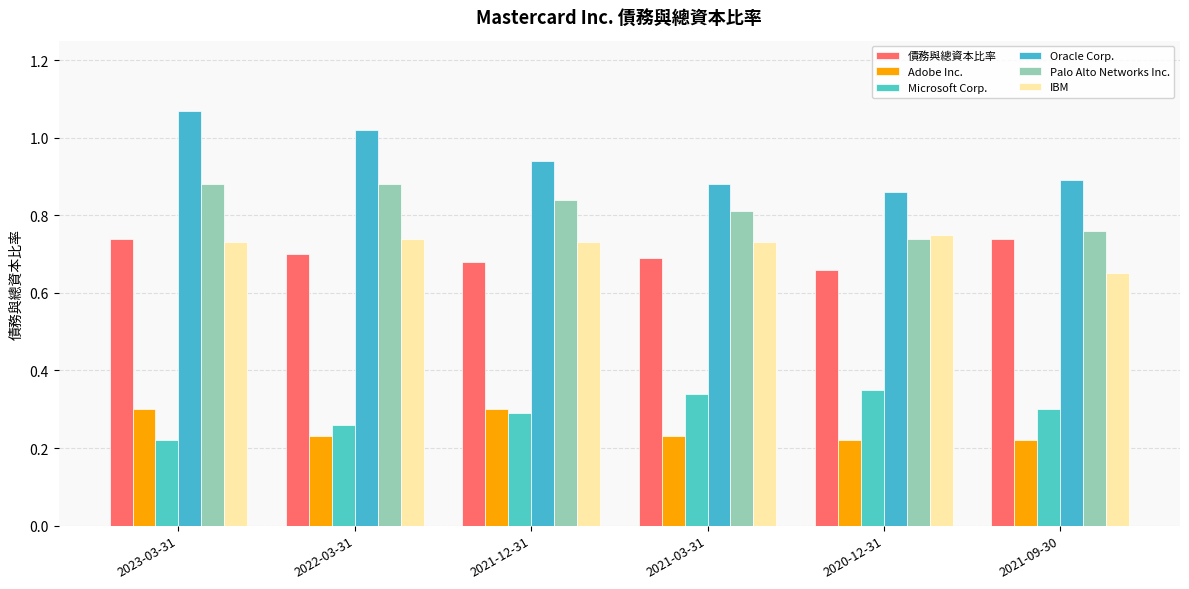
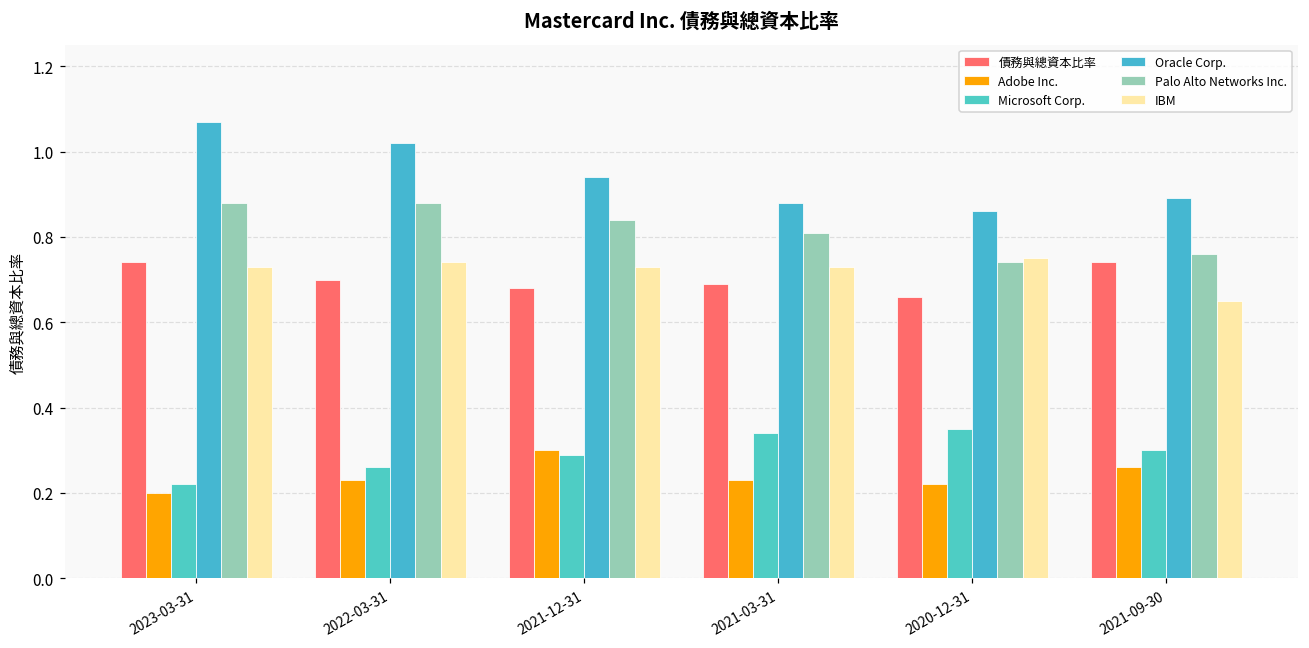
  {
    "債務與總資本比率": {
      "2023-03-31": 0.74,
      "2022-03-31": 0.70,
      "2021-12-31": 0.68,
      "2021-03-31": 0.69,
      "2020-12-31": 0.66,
      "2021-09-30": 0.74
    },
    "Adobe Inc.": {
-     "2023-03-31": 0.3,
+     "2023-03-31": 0.2,
      "2022-03-31": 0.23,
      "2021-12-31": 0.30,
      "2021-03-31": 0.23,
      "2020-12-31": 0.22,
-     "2021-09-30": 0.22
+     "2021-09-30": 0.26
    },
    "Palo Alto Networks Inc.": {
      "2023-03-31": 0.88,
      "2022-03-31": 0.88,
      "2021-12-31": 0.84,
      "2021-03-31": 0.81,
      "2020-12-31": 0.74,
      "2021-09-30": 0.76
    },
    "IBM": {
      "2023-03-31": 0.73,
      "2022-03-31": 0.74,
      "2021-12-31": 0.73,
      "2021-03-31": 0.73,
      "2020-12-31": 0.75,
      "2021-09-30": 0.65
    }
  }
